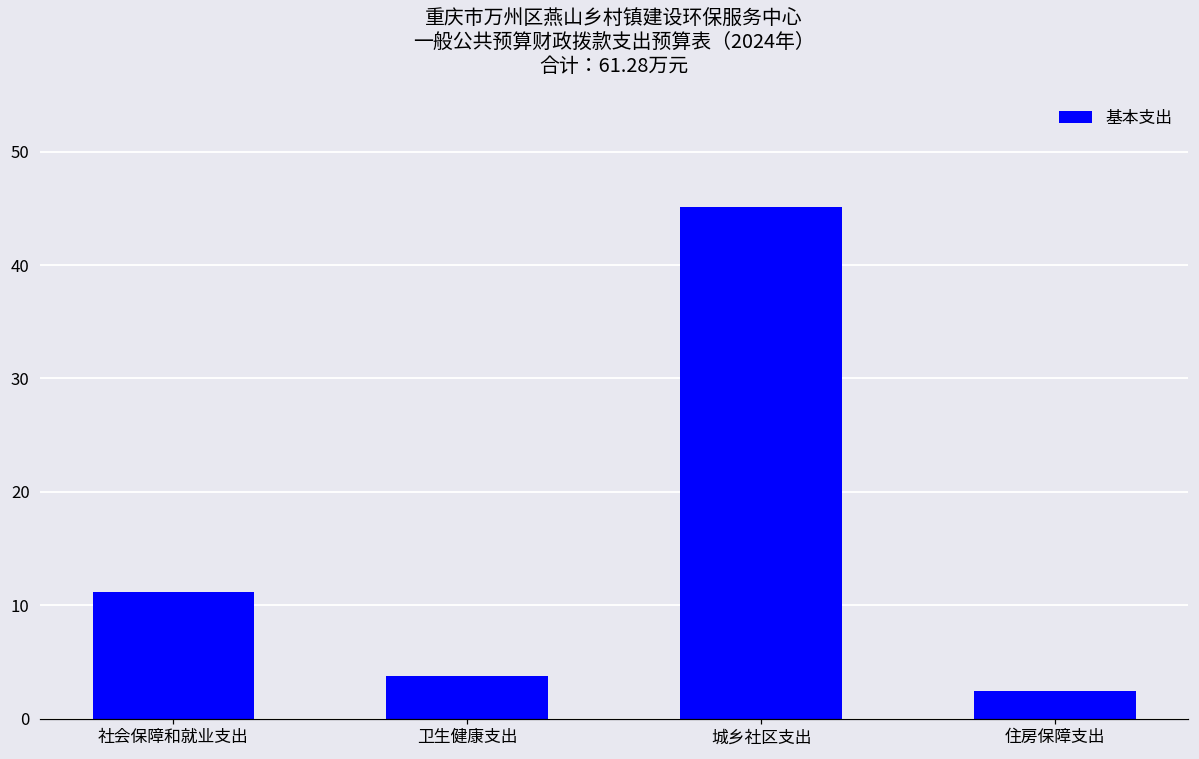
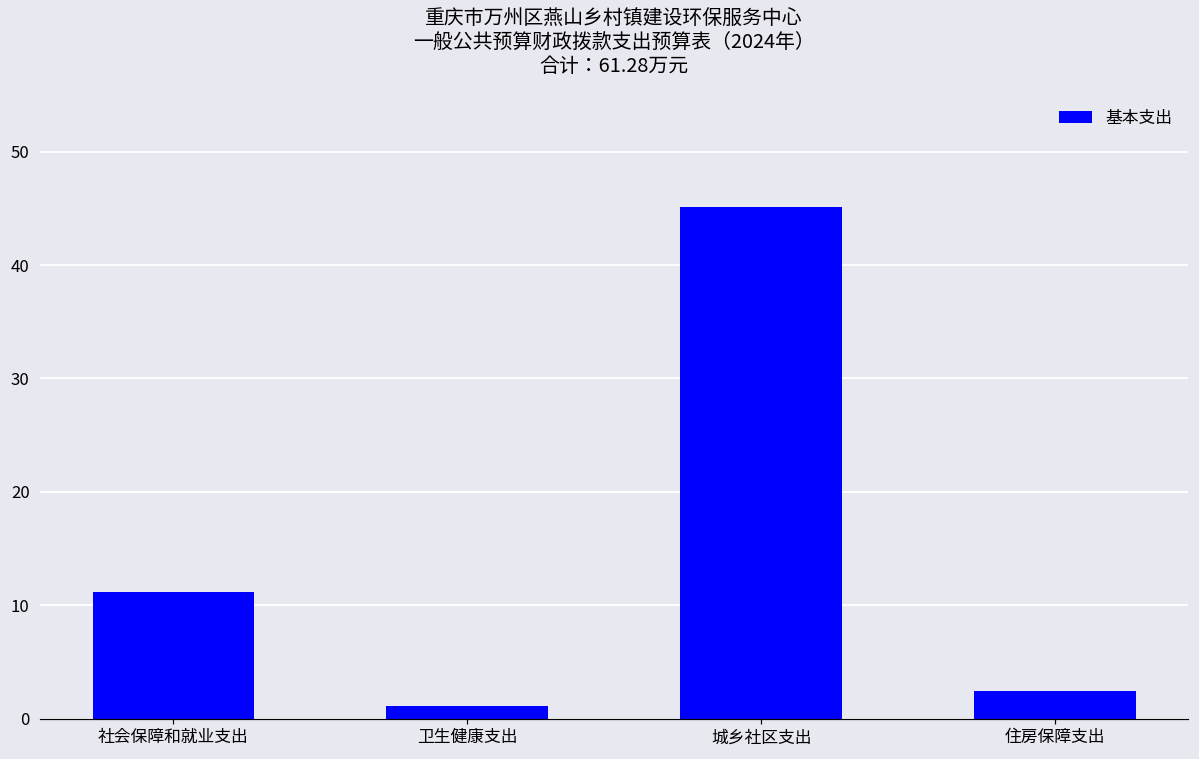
  {
    "社会保障和就业支出": 11.2,
-   "卫生健康支出": 3.7,
+   "卫生健康支出": 1.1,
    "城乡社区支出": 45.1,
    "住房保障支出": 2.4
  }
